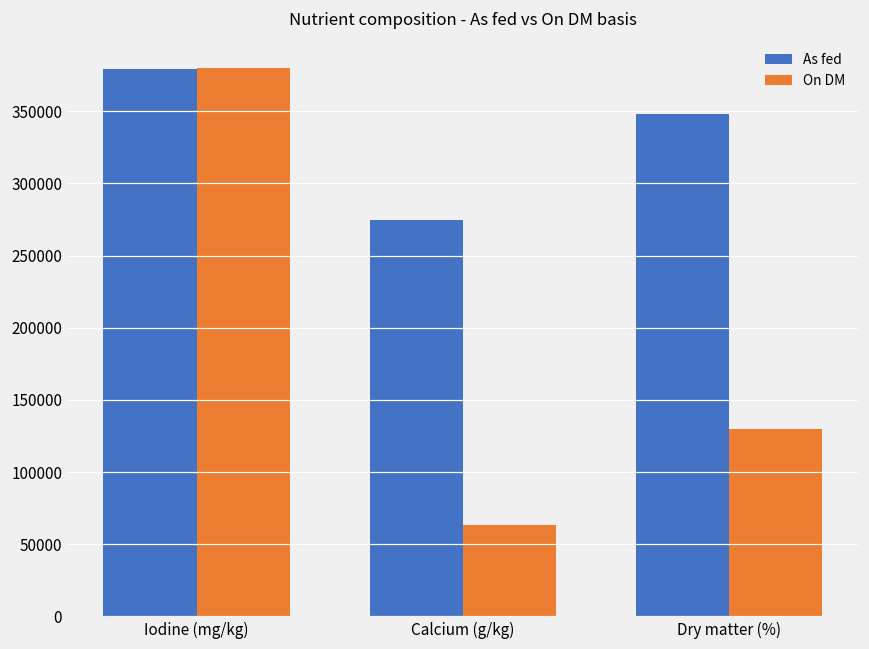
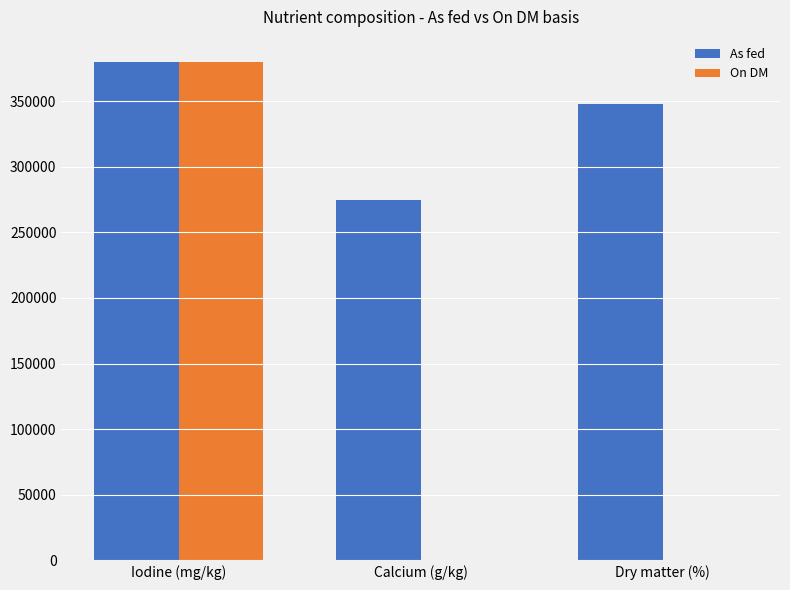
  {
    "As fed": {
      "Iodine (mg/kg)": 380000,
      "Calcium (g/kg)": 275000,
      "Dry matter (%)": 348000
    },
    "On DM": {
      "Iodine (mg/kg)": 380000,
-     "Calcium (g/kg)": 64000,
-     "Dry matter (%)": 130000
+     "Calcium (g/kg)": 0,
+     "Dry matter (%)": 0
    }
  }
